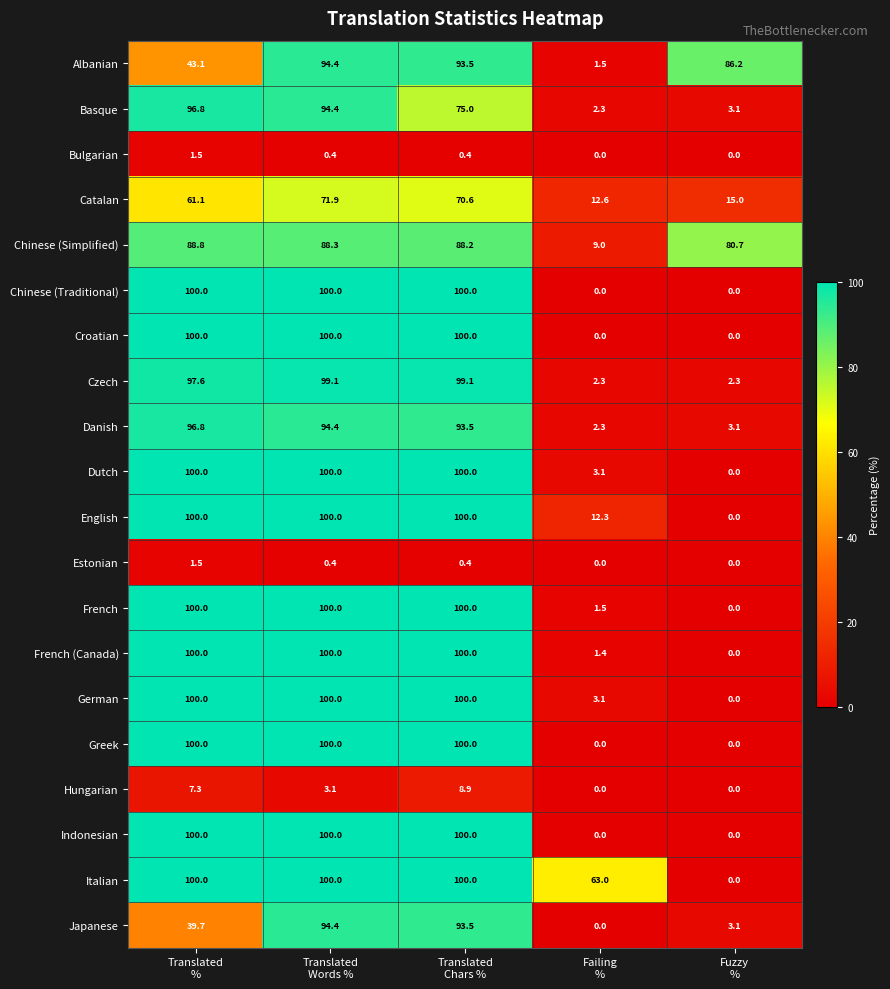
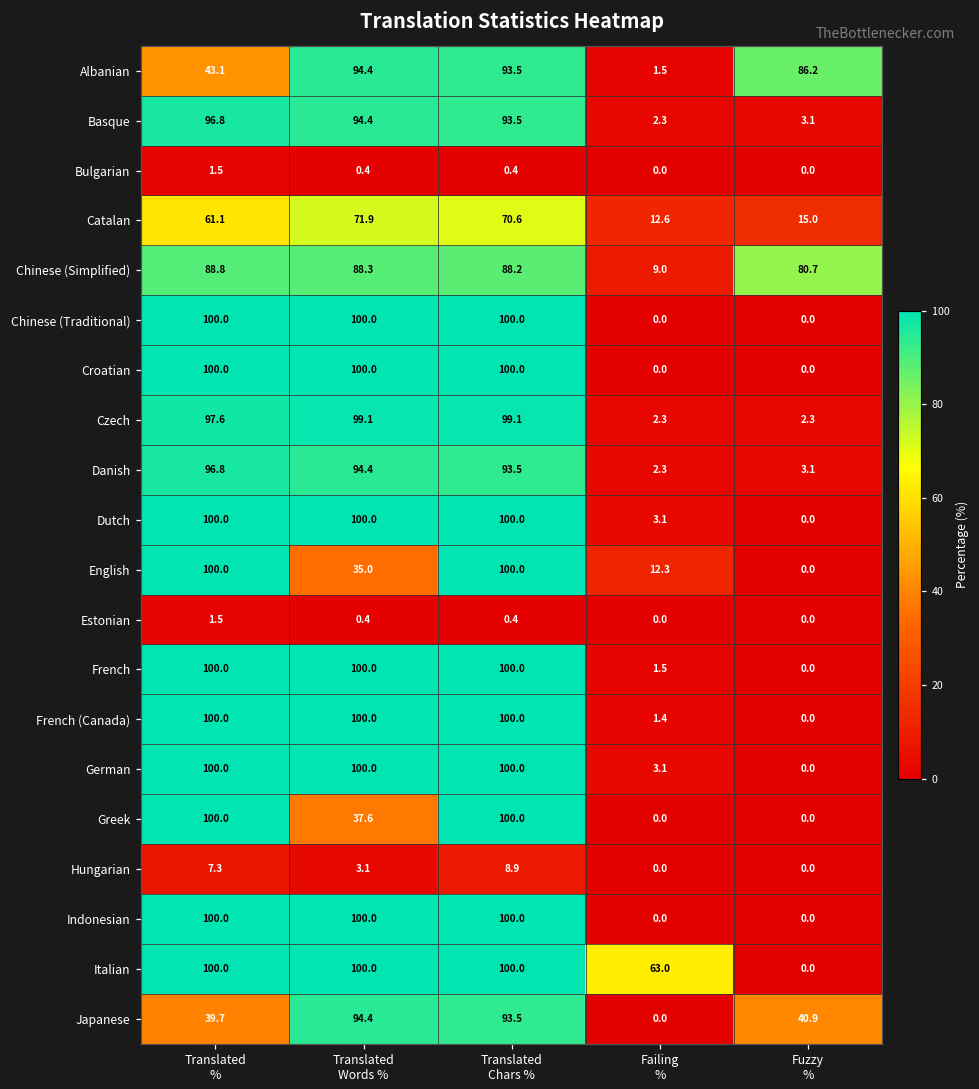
  {
    "Albanian": {
      "Translated %": 43.1,
      "Translated Words %": 94.4,
      "Translated Chars %": 93.5,
      "Failing %": 1.5,
      "Fuzzy %": 86.2
    },
    "Basque": {
      "Translated %": 96.8,
      "Translated Words %": 94.4,
-     "Translated Chars %": 75.0,
+     "Translated Chars %": 93.5,
      "Failing %": 2.3,
      "Fuzzy %": 3.1
    },
    "Bulgarian": {
      "Translated %": 1.5,
      "Translated Words %": 0.4,
      "Translated Chars %": 0.4,
      "Failing %": 0.0,
      "Fuzzy %": 0.0
    },
    "Catalan": {
      "Translated %": 61.1,
      "Translated Words %": 71.9,
      "Translated Chars %": 70.6,
      "Failing %": 12.6,
      "Fuzzy %": 15.0
    },
    "Chinese (Simplified)": {
      "Translated %": 88.8,
      "Translated Words %": 88.3,
      "Translated Chars %": 88.2,
      "Failing %": 9.0,
      "Fuzzy %": 80.7
    },
    "Chinese (Traditional)": {
      "Translated %": 100.0,
      "Translated Words %": 100.0,
      "Translated Chars %": 100.0,
      "Failing %": 0.0,
      "Fuzzy %": 0.0
    },
    "Croatian": {
      "Translated %": 100.0,
      "Translated Words %": 100.0,
      "Translated Chars %": 100.0,
      "Failing %": 0.0,
      "Fuzzy %": 0.0
    },
    "Czech": {
      "Translated %": 97.6,
      "Translated Words %": 99.1,
      "Translated Chars %": 99.1,
      "Failing %": 2.3,
      "Fuzzy %": 2.3
    },
    "Danish": {
      "Translated %": 96.8,
      "Translated Words %": 94.4,
      "Translated Chars %": 93.5,
      "Failing %": 2.3,
      "Fuzzy %": 3.1
    },
    "Dutch": {
      "Translated %": 100.0,
      "Translated Words %": 100.0,
      "Translated Chars %": 100.0,
      "Failing %": 3.1,
      "Fuzzy %": 0.0
    },
    "English": {
      "Translated %": 100.0,
-     "Translated Words %": 100.0,
+     "Translated Words %": 35.0,
      "Translated Chars %": 100.0,
      "Failing %": 12.3,
      "Fuzzy %": 0.0
    },
    "Estonian": {
      "Translated %": 1.5,
      "Translated Words %": 0.4,
      "Translated Chars %": 0.4,
      "Failing %": 0.0,
      "Fuzzy %": 0.0
    },
    "French": {
      "Translated %": 100.0,
      "Translated Words %": 100.0,
      "Translated Chars %": 100.0,
      "Failing %": 1.5,
      "Fuzzy %": 0.0
    },
    "French (Canada)": {
      "Translated %": 100.0,
      "Translated Words %": 100.0,
      "Translated Chars %": 100.0,
      "Failing %": 1.4,
      "Fuzzy %": 0.0
    },
    "German": {
      "Translated %": 100.0,
      "Translated Words %": 100.0,
      "Translated Chars %": 100.0,
      "Failing %": 3.1,
      "Fuzzy %": 0.0
    },
    "Greek": {
      "Translated %": 100.0,
-     "Translated Words %": 100.0,
+     "Translated Words %": 37.6,
      "Translated Chars %": 100.0,
      "Failing %": 0.0,
      "Fuzzy %": 0.0
    },
    "Hungarian": {
      "Translated %": 7.3,
      "Translated Words %": 3.1,
      "Translated Chars %": 8.9,
      "Failing %": 0.0,
      "Fuzzy %": 0.0
    },
    "Indonesian": {
      "Translated %": 100.0,
      "Translated Words %": 100.0,
      "Translated Chars %": 100.0,
      "Failing %": 0.0,
      "Fuzzy %": 0.0
    },
    "Italian": {
      "Translated %": 100.0,
      "Translated Words %": 100.0,
      "Translated Chars %": 100.0,
      "Failing %": 63.0,
      "Fuzzy %": 0.0
    },
    "Japanese": {
      "Translated %": 39.7,
      "Translated Words %": 94.4,
      "Translated Chars %": 93.5,
      "Failing %": 0.0,
-     "Fuzzy %": 3.1
+     "Fuzzy %": 40.9
    }
  }
